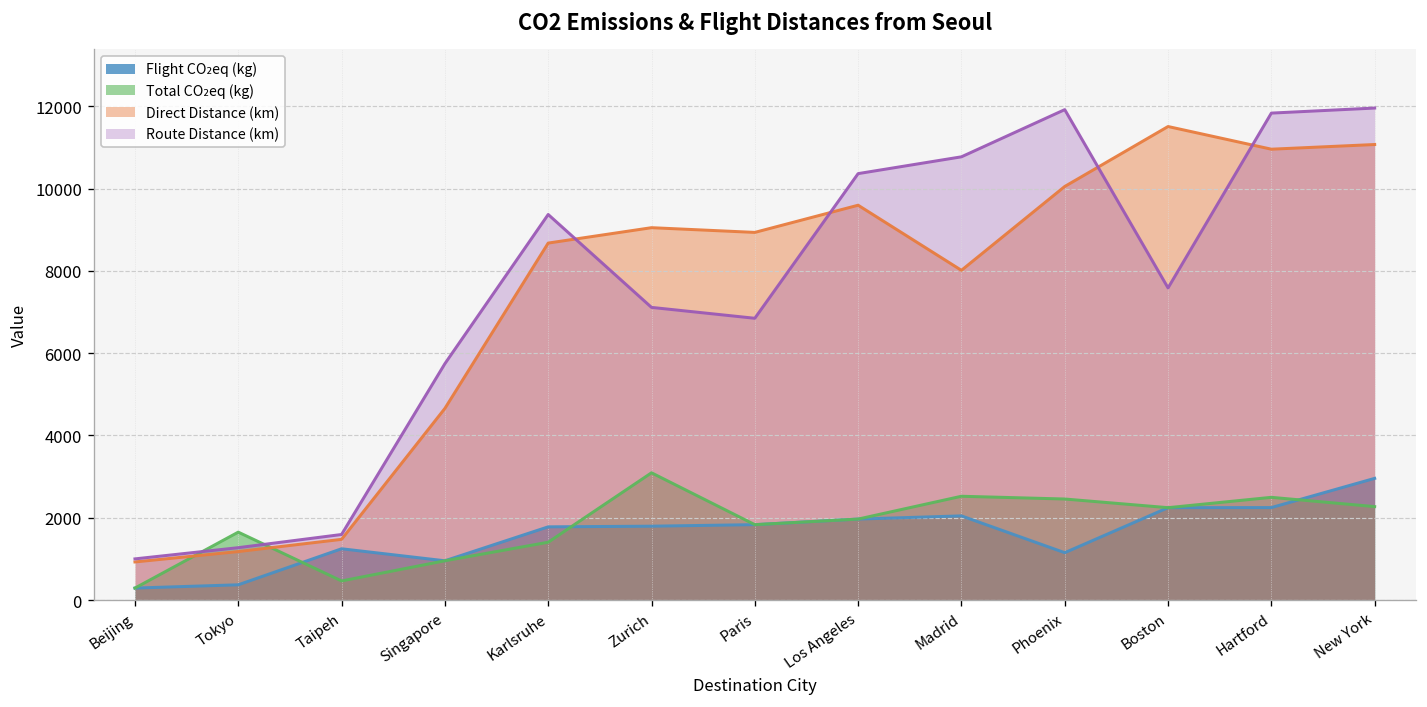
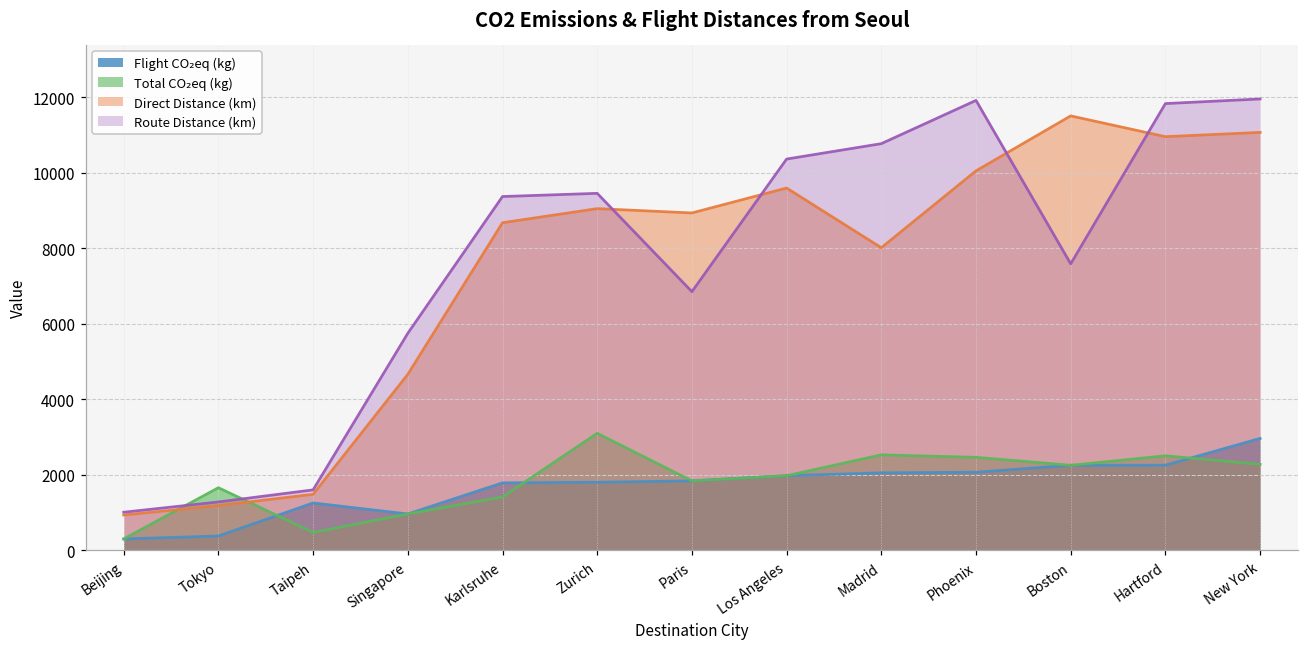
  {
    "Flight CO₂eq (kg)": {
      "Tokyo": 400,
      "Taipeh": 1200,
      "Karlsruhe": 1800,
      "Zurich": 1800,
      "Madrid": 2000,
-     "Phoenix": 1200,
+     "Phoenix": 2100,
      "Hartford": 2200,
      "New York": 3000
    },
    "Total CO₂eq (kg)": {
      "Tokyo": 1700,
      "Taipeh": 500,
      "Karlsruhe": 1400,
      "Zurich": 3100,
      "Madrid": 2500,
      "Phoenix": 2500,
      "Hartford": 2500,
      "New York": 2300
    },
    "Direct Distance (km)": {
      "Tokyo": 1200,
      "Taipeh": 1500,
      "Singapore": 4700,
      "Karlsruhe": 8700,
      "Zurich": 9000,
      "Paris": 8900,
      "Los Angeles": 9600,
      "Madrid": 8000,
      "Phoenix": 10100,
      "Boston": 11500,
      "Hartford": 11000,
      "New York": 11100
    },
    "Route Distance (km)": {
      "Tokyo": 1300,
      "Taipeh": 1600,
      "Singapore": 5700,
      "Karlsruhe": 9400,
-     "Zurich": 7100,
+     "Zurich": 9500,
      "Paris": 6800,
      "Los Angeles": 10400,
      "Madrid": 10800,
      "Phoenix": 11900,
      "Boston": 7600,
      "Hartford": 11800,
      "New York": 12000
    }
  }
